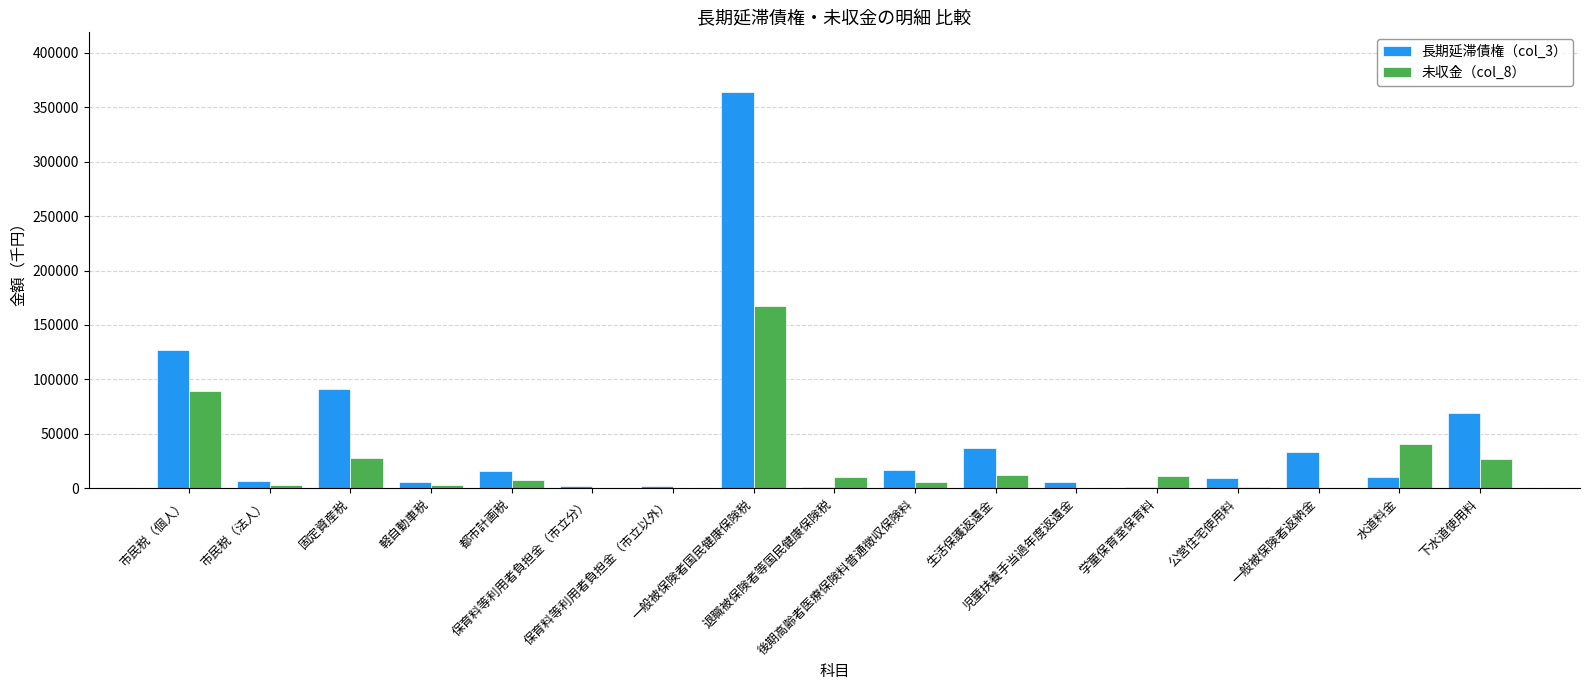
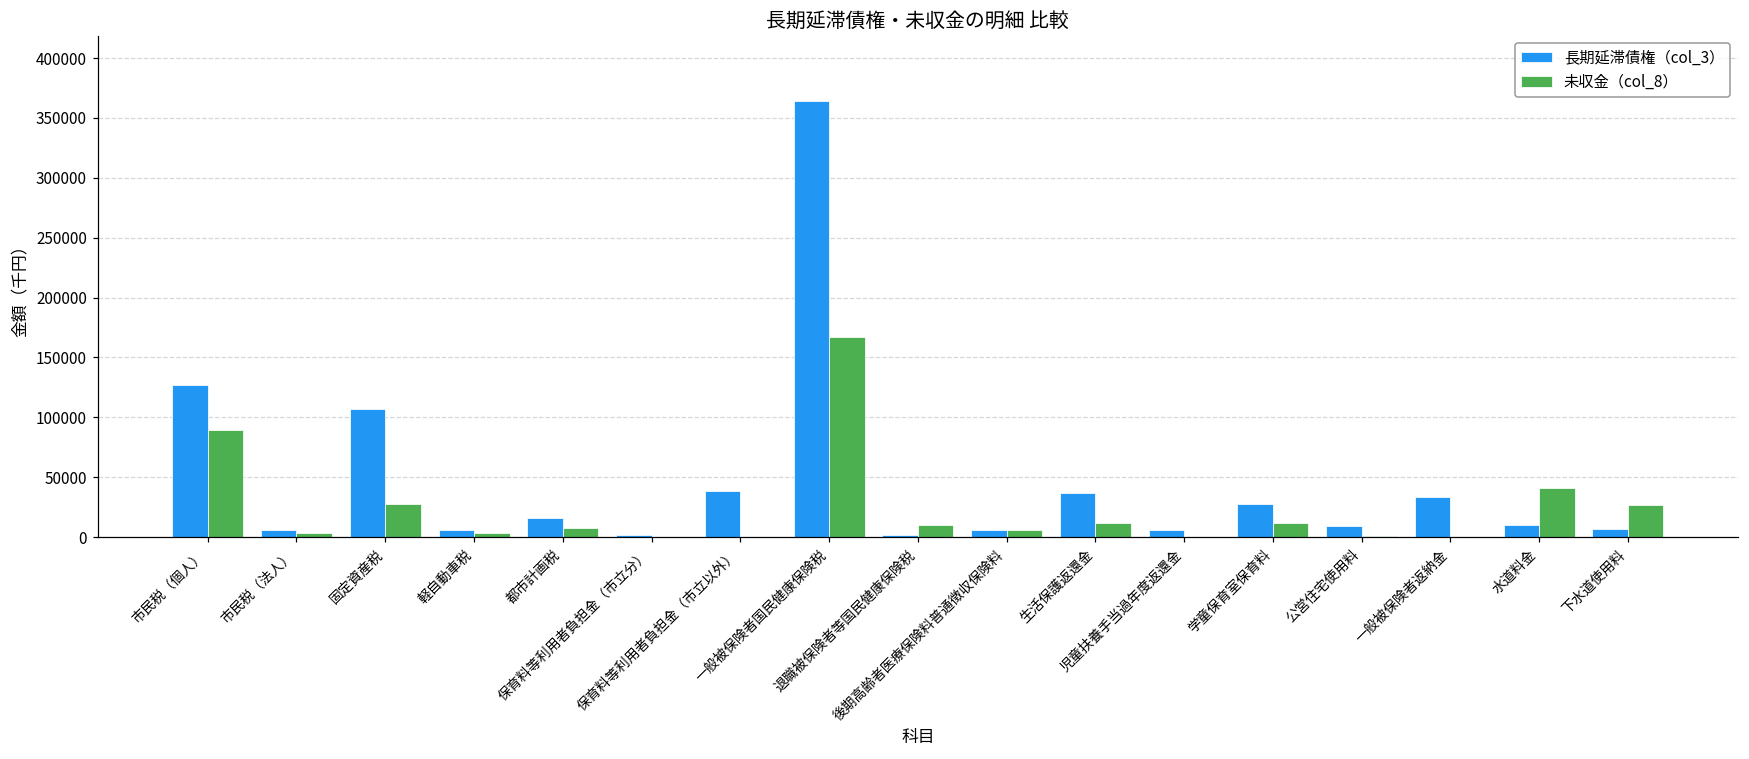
  {
    "長期延滞債権（col_3）": {
      "市民税（個人）": 127000,
      "市民税（法人）": 6000,
-     "固定資産税": 91000,
+     "固定資産税": 107000,
      "軽自動車税": 6000,
      "都市計画税": 16000,
-     "保育料等利用者負担金（市立以外）": 2000,
+     "保育料等利用者負担金（市立以外）": 39000,
      "一般被保険者国民健康保険税": 364000,
-     "後期高齢者医療保険料普通徴収保険料": 17000,
+     "後期高齢者医療保険料普通徴収保険料": 6000,
      "生活保護返還金": 37000,
      "児童扶養手当過年度返還金": 6000,
-     "学童保育室保育料": 1000,
+     "学童保育室保育料": 28000,
      "公営住宅使用料": 9000,
      "一般被保険者返納金": 34000,
      "水道料金": 10000,
-     "下水道使用料": 69000
+     "下水道使用料": 7000
    },
    "未収金（col_8）": {
      "市民税（個人）": 90000,
      "市民税（法人）": 3000,
      "固定資産税": 28000,
      "軽自動車税": 3000,
      "都市計画税": 8000,
      "一般被保険者国民健康保険税": 167000,
      "退職被保険者等国民健康保険税": 10000,
      "後期高齢者医療保険料普通徴収保険料": 6000,
      "生活保護返還金": 12000,
      "児童扶養手当過年度返還金": 0,
      "学童保育室保育料": 12000,
      "水道料金": 41000,
      "下水道使用料": 27000
    }
  }
